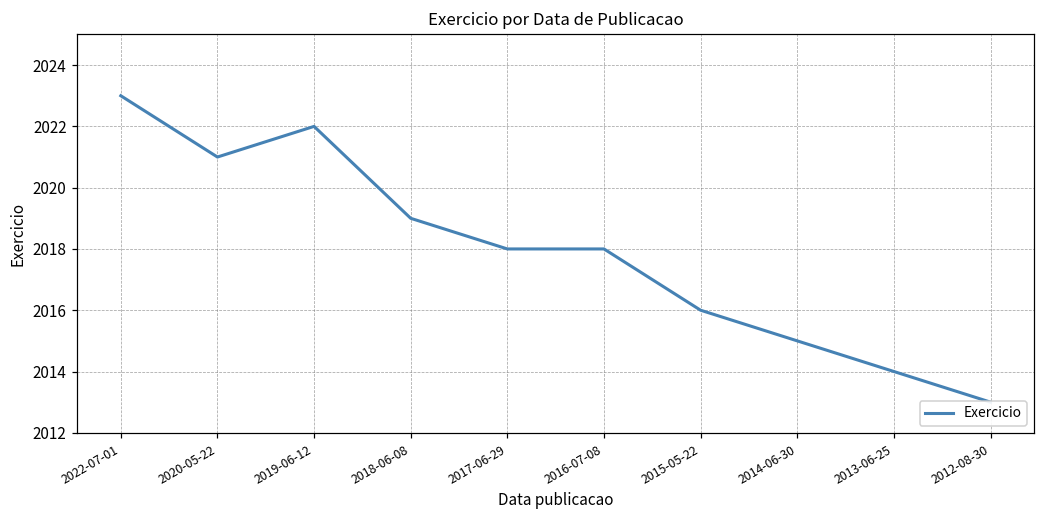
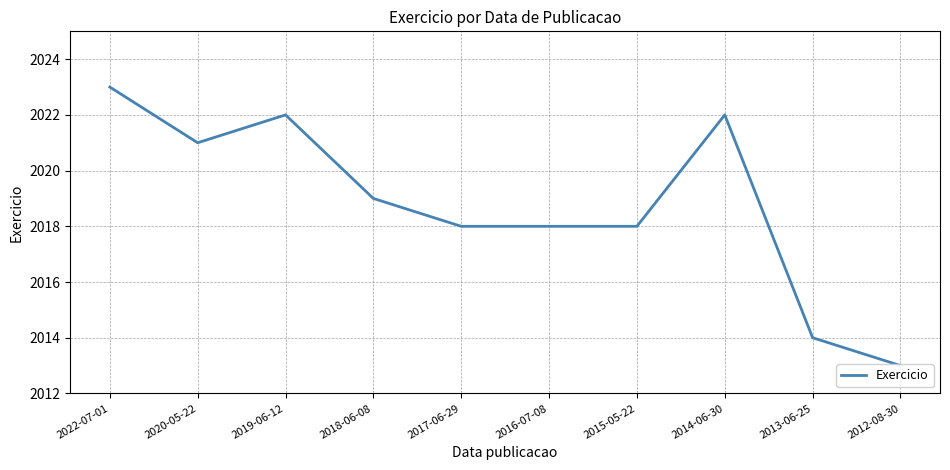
  {
    "2022-07-01": 2023,
    "2020-05-22": 2021,
    "2019-06-12": 2022,
    "2018-06-08": 2019,
    "2017-06-29": 2018,
    "2016-07-08": 2018,
-   "2015-05-22": 2016,
-   "2014-06-30": 2015,
+   "2015-05-22": 2018,
+   "2014-06-30": 2022,
    "2013-06-25": 2014
  }
